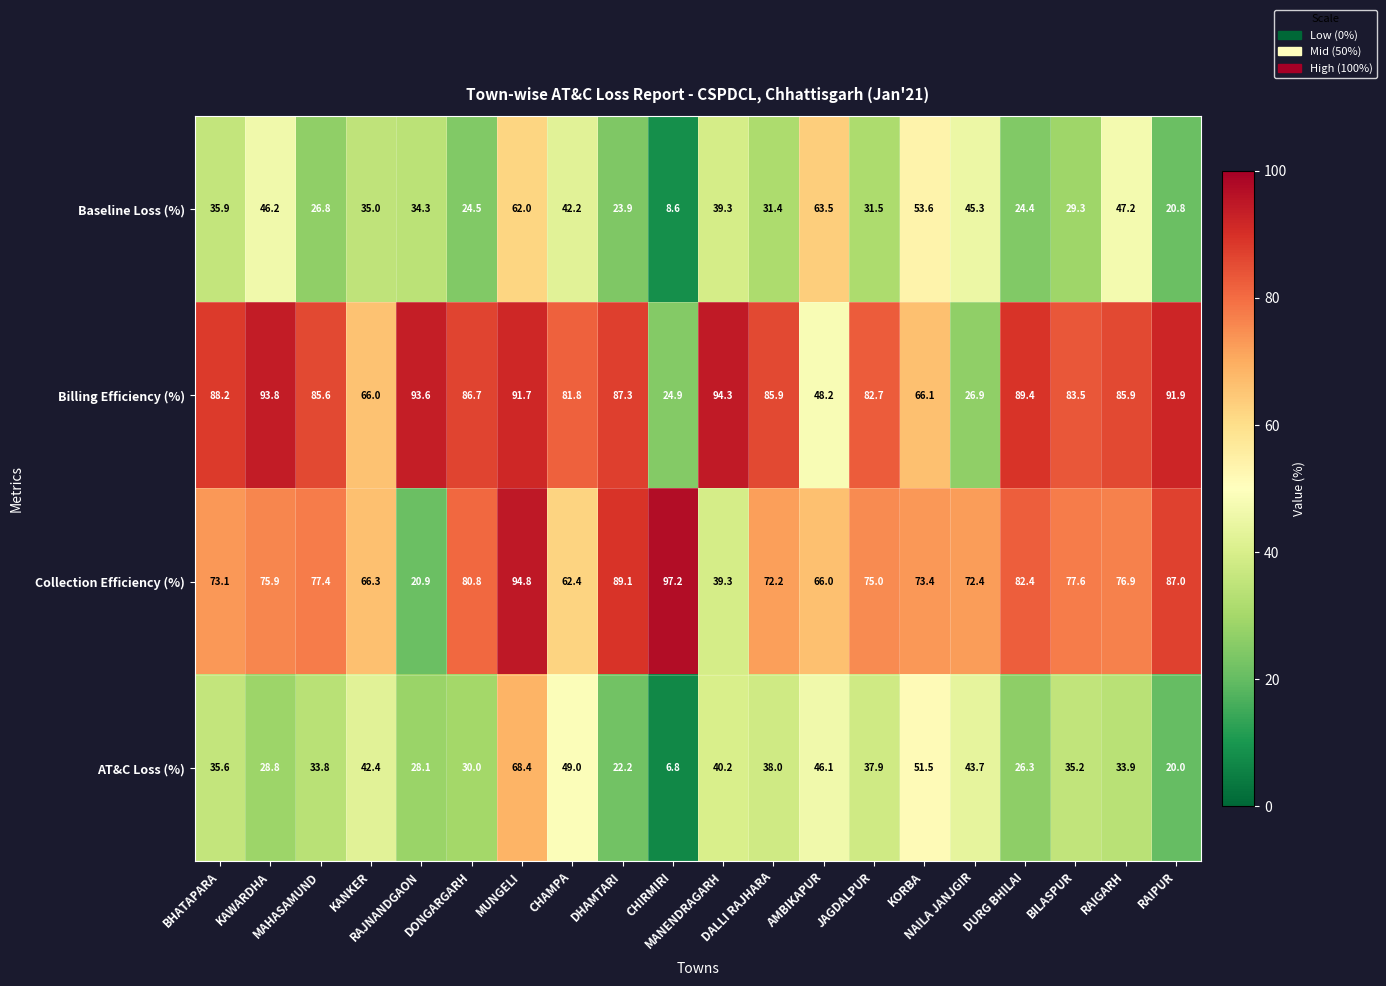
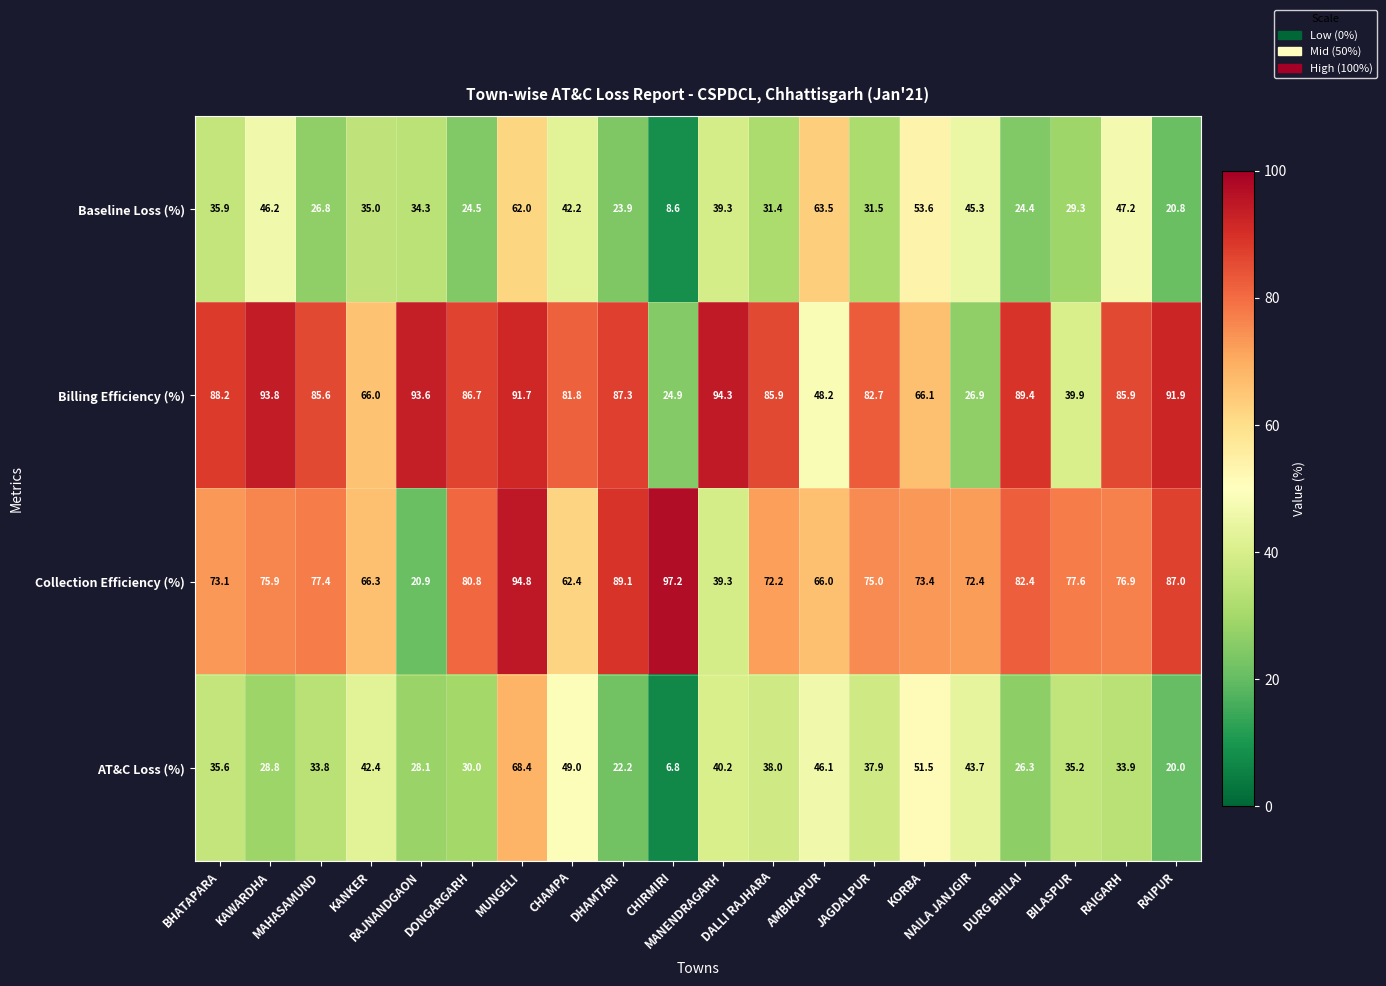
  {
    "Baseline Loss (%)": {
      "BHATAPARA": 35.9,
      "KAWARDHA": 46.2,
      "MAHASAMUND": 26.8,
      "KANKER": 35.0,
      "RAJNANDGAON": 34.3,
      "DONGARGARH": 24.5,
      "MUNGELI": 62.0,
      "CHAMPA": 42.2,
      "DHAMTARI": 23.9,
      "CHIRMIRI": 8.6,
      "MANENDRAGARH": 39.3,
      "DALLI RAJHARA": 31.4,
      "AMBIKAPUR": 63.5,
      "JAGDALPUR": 31.5,
      "KORBA": 53.6,
      "NAILA JANJGIR": 45.3,
      "DURG BHILAI": 24.4,
      "BILASPUR": 29.3,
      "RAIGARH": 47.2,
      "RAIPUR": 20.8
    },
    "Billing Efficiency (%)": {
      "BHATAPARA": 88.2,
      "KAWARDHA": 93.8,
      "MAHASAMUND": 85.6,
      "KANKER": 66.0,
      "RAJNANDGAON": 93.6,
      "DONGARGARH": 86.7,
      "MUNGELI": 91.7,
      "CHAMPA": 81.8,
      "DHAMTARI": 87.3,
      "CHIRMIRI": 24.9,
      "MANENDRAGARH": 94.3,
      "DALLI RAJHARA": 85.9,
      "AMBIKAPUR": 48.2,
      "JAGDALPUR": 82.7,
      "KORBA": 66.1,
      "NAILA JANJGIR": 26.9,
      "DURG BHILAI": 89.4,
-     "BILASPUR": 83.5,
+     "BILASPUR": 39.9,
      "RAIGARH": 85.9,
      "RAIPUR": 91.9
    },
    "Collection Efficiency (%)": {
      "BHATAPARA": 73.1,
      "KAWARDHA": 75.9,
      "MAHASAMUND": 77.4,
      "KANKER": 66.3,
      "RAJNANDGAON": 20.9,
      "DONGARGARH": 80.8,
      "MUNGELI": 94.8,
      "CHAMPA": 62.4,
      "DHAMTARI": 89.1,
      "CHIRMIRI": 97.2,
      "MANENDRAGARH": 39.3,
      "DALLI RAJHARA": 72.2,
      "AMBIKAPUR": 66.0,
      "JAGDALPUR": 75.0,
      "KORBA": 73.4,
      "NAILA JANJGIR": 72.4,
      "DURG BHILAI": 82.4,
      "BILASPUR": 77.6,
      "RAIGARH": 76.9,
      "RAIPUR": 87.0
    },
    "AT&C Loss (%)": {
      "BHATAPARA": 35.6,
      "KAWARDHA": 28.8,
      "MAHASAMUND": 33.8,
      "KANKER": 42.4,
      "RAJNANDGAON": 28.1,
      "DONGARGARH": 30.0,
      "MUNGELI": 68.4,
      "CHAMPA": 49.0,
      "DHAMTARI": 22.2,
      "CHIRMIRI": 6.8,
      "MANENDRAGARH": 40.2,
      "DALLI RAJHARA": 38.0,
      "AMBIKAPUR": 46.1,
      "JAGDALPUR": 37.9,
      "KORBA": 51.5,
      "NAILA JANJGIR": 43.7,
      "DURG BHILAI": 26.3,
      "BILASPUR": 35.2,
      "RAIGARH": 33.9,
      "RAIPUR": 20.0
    }
  }
